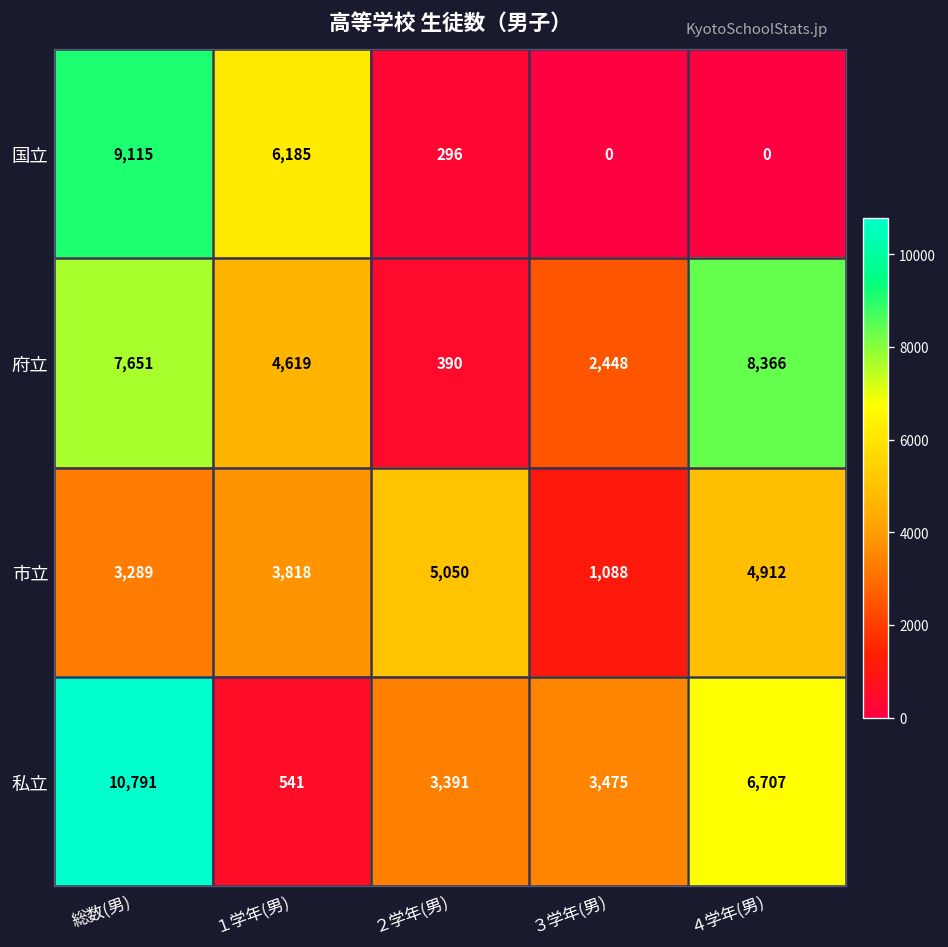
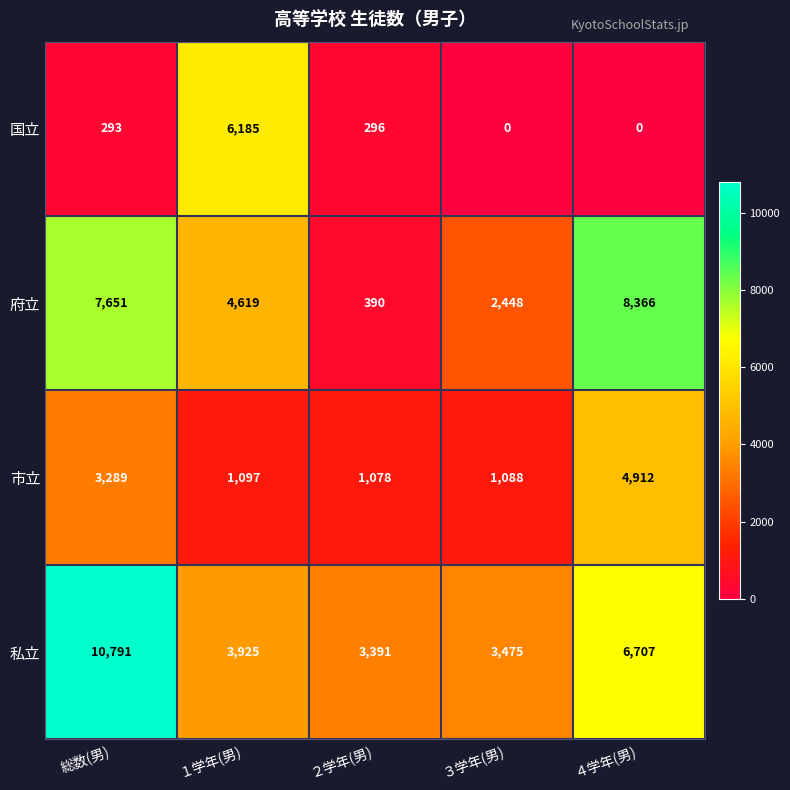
  {
    "国立": {
-     "総数(男)": "9,115",
+     "総数(男)": "293",
      "１学年(男)": "6,185",
      "２学年(男)": "296",
      "３学年(男)": "0",
      "４学年(男)": "0"
    },
    "府立": {
      "総数(男)": "7,651",
      "１学年(男)": "4,619",
      "２学年(男)": "390",
      "３学年(男)": "2,448",
      "４学年(男)": "8,366"
    },
    "市立": {
      "総数(男)": "3,289",
-     "１学年(男)": "3,818",
-     "２学年(男)": "5,050",
+     "１学年(男)": "1,097",
+     "２学年(男)": "1,078",
      "３学年(男)": "1,088",
      "４学年(男)": "4,912"
    },
    "私立": {
      "総数(男)": "10,791",
-     "１学年(男)": "541",
+     "１学年(男)": "3,925",
      "２学年(男)": "3,391",
      "３学年(男)": "3,475",
      "４学年(男)": "6,707"
    }
  }
